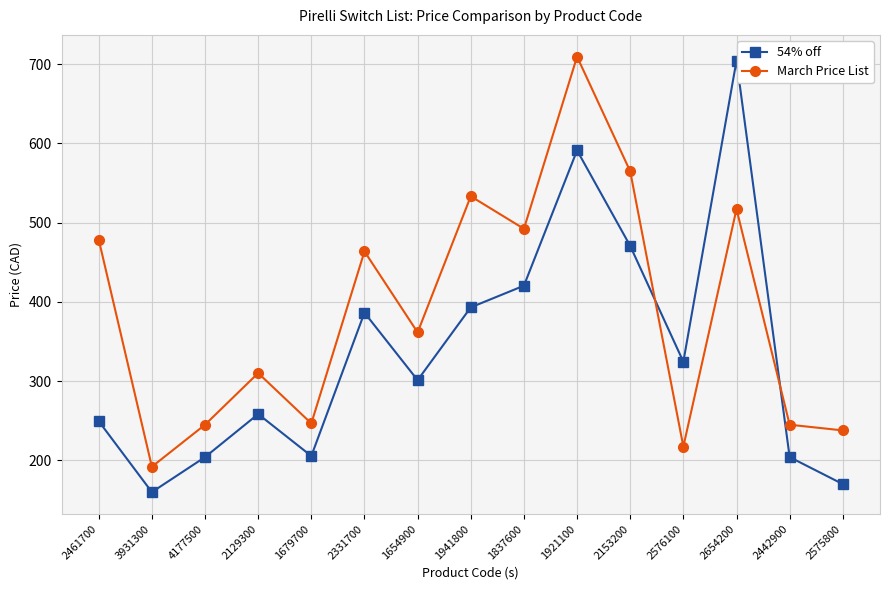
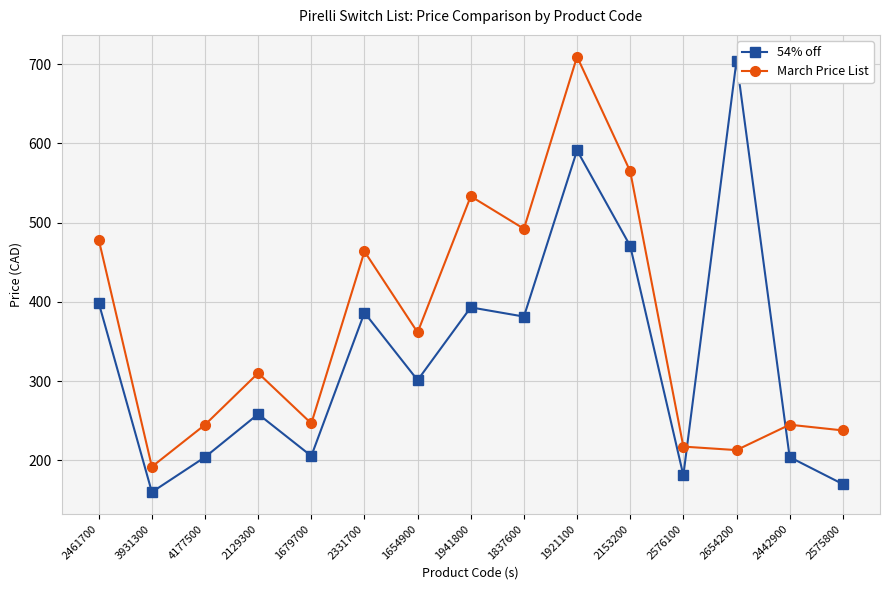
  {
    "54% off": {
-     "2461700": 250,
+     "2461700": 400,
      "3931300": 160,
      "4177500": 200,
      "2129300": 260,
      "1679700": 210,
      "2331700": 390,
      "1654900": 300,
      "1941800": 390,
-     "1837600": 420,
+     "1837600": 380,
      "1921100": 590,
      "2153200": 470,
-     "2576100": 320,
+     "2576100": 180,
      "2654200": 700,
      "2442900": 200,
      "2575800": 170
    },
    "March Price List": {
      "2461700": 480,
      "3931300": 190,
      "4177500": 250,
      "2129300": 310,
      "1679700": 250,
      "2331700": 460,
      "1654900": 360,
      "1941800": 530,
      "1837600": 490,
      "1921100": 710,
      "2153200": 560,
      "2576100": 220,
-     "2654200": 520,
+     "2654200": 210,
      "2442900": 250,
      "2575800": 240
    }
  }
